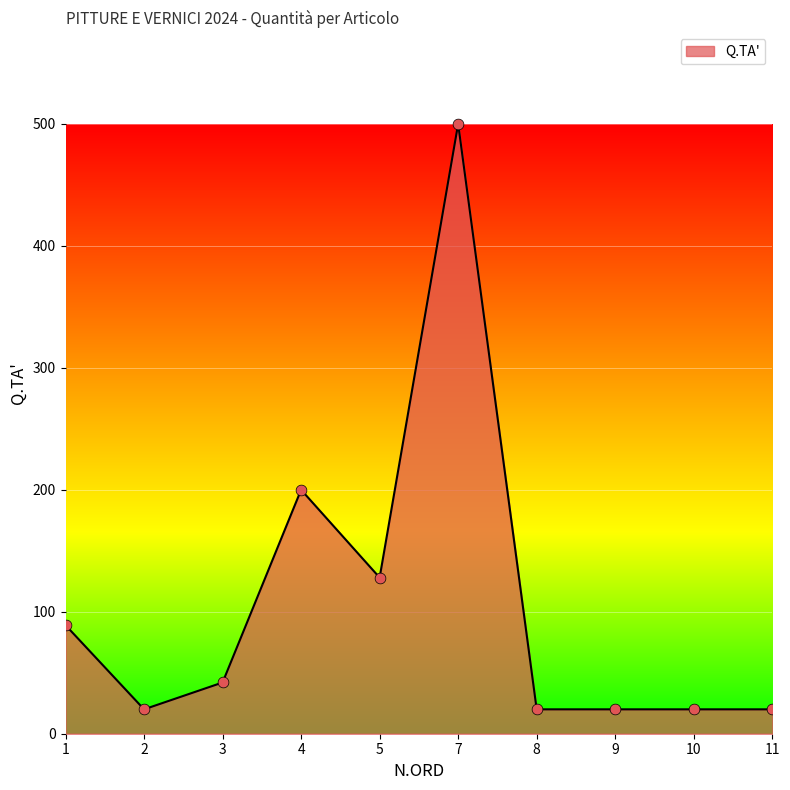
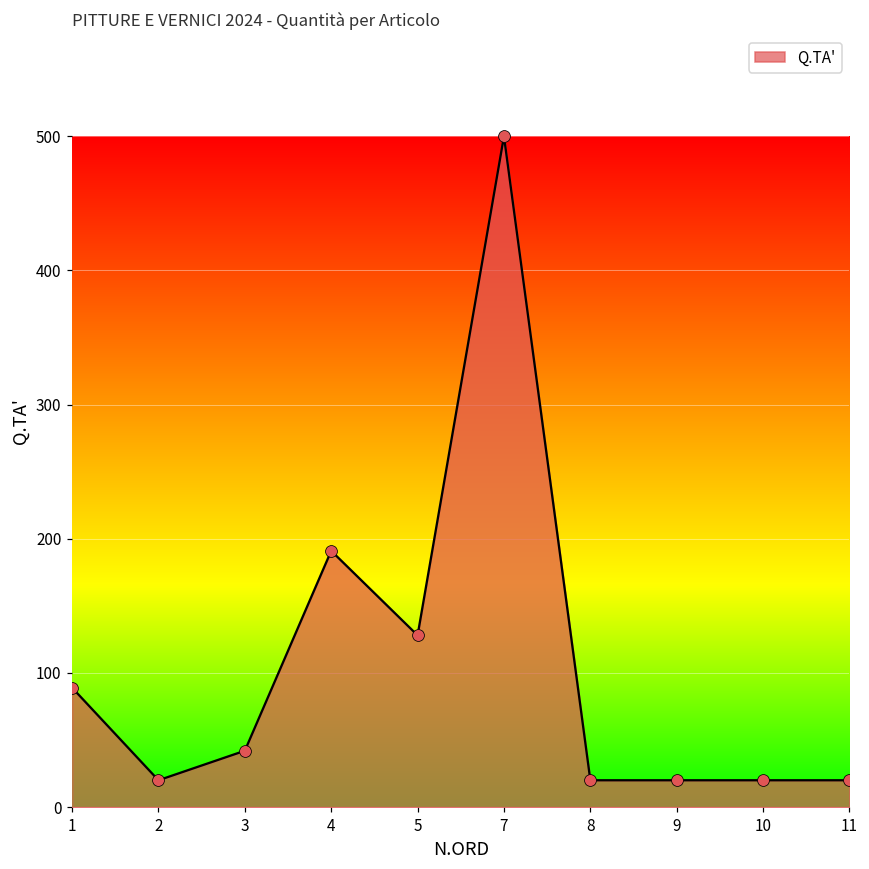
  {
    "1": 89,
    "2": 20,
    "3": 42,
-   "4": 200,
+   "4": 191,
    "5": 128,
    "7": 500,
    "8": 20,
    "9": 20,
    "10": 20,
    "11": 20
  }
